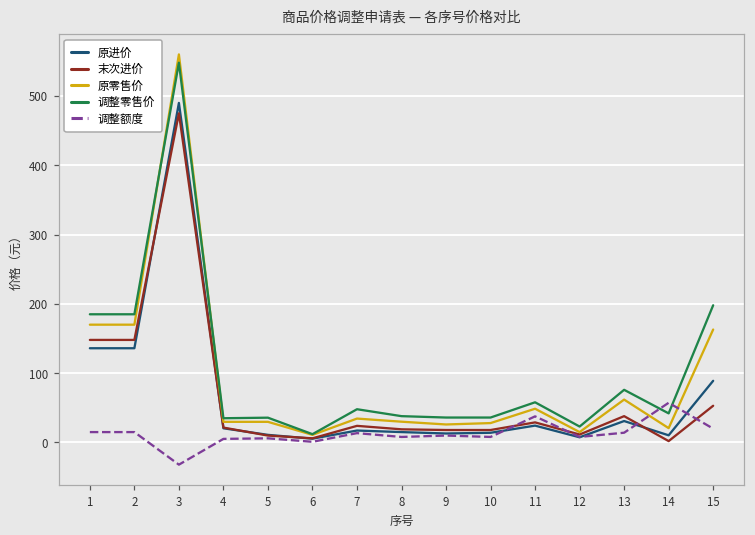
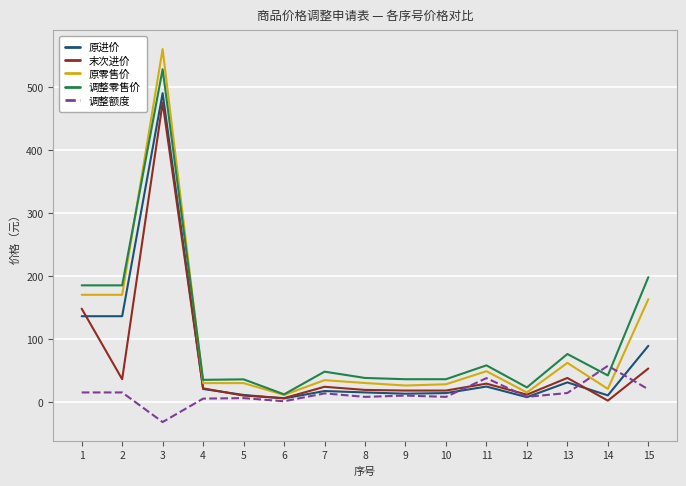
  {
    "原进价": {
      "1": 140,
      "2": 140,
      "3": 490,
      "11": 20,
      "13": 30,
      "14": 10,
      "15": 90
    },
    "末次进价": {
      "1": 150,
-     "2": 150,
+     "2": 40,
      "3": 480,
      "7": 20,
      "9": 20,
      "11": 30,
      "13": 40,
      "14": 0,
      "15": 50
    },
    "原零售价": {
      "1": 170,
      "2": 170,
      "3": 560,
      "4": 30,
      "5": 30,
      "7": 30,
      "8": 30,
      "9": 30,
      "10": 30,
      "11": 50,
      "13": 60,
      "14": 20,
      "15": 160
    },
    "调整零售价": {
      "1": 190,
      "2": 190,
-     "3": 550,
+     "3": 530,
      "4": 40,
      "5": 40,
      "7": 50,
      "8": 40,
      "9": 40,
      "10": 40,
      "11": 60,
      "12": 20,
      "13": 80,
      "14": 40,
      "15": 200
    },
    "调整额度": {
      "1": 20,
      "2": 20,
      "3": -30,
      "4": 10,
      "6": 0,
      "8": 10,
      "10": 10,
      "11": 40,
      "13": 10,
      "14": 60,
      "15": 20
    }
  }
